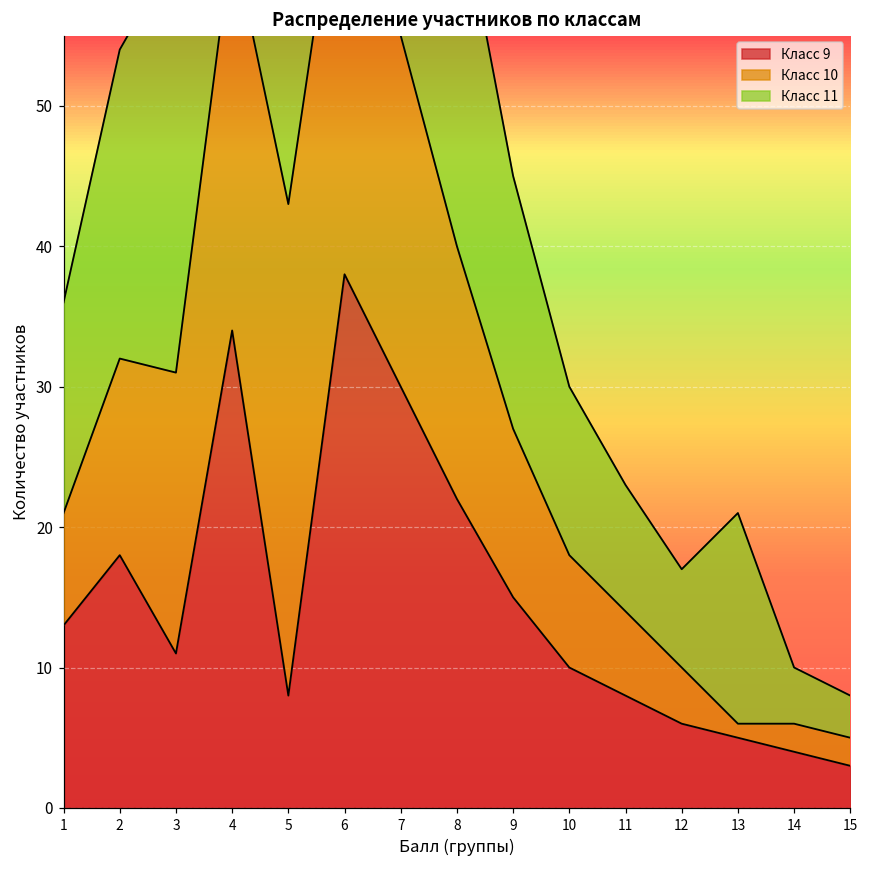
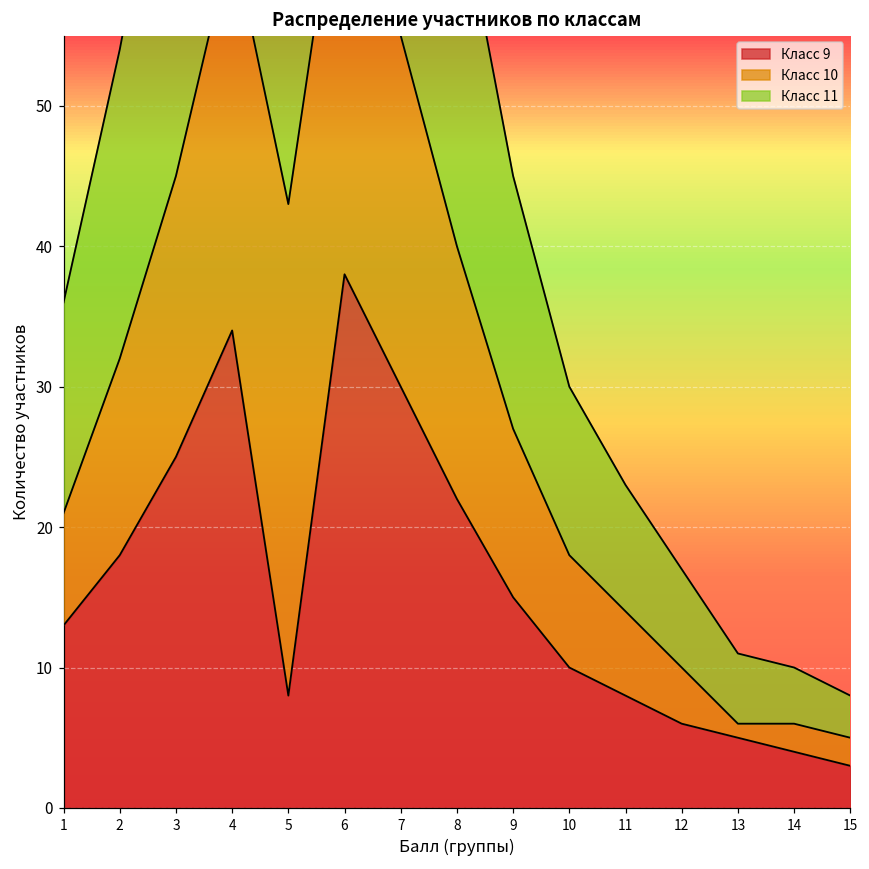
  {
    "Класс 9": {
      "1": 13,
      "2": 18,
-     "3": 11,
+     "3": 25,
      "4": 34,
      "5": 8,
      "6": 38,
      "7": 30,
      "8": 22,
      "9": 15,
      "10": 10,
      "11": 8,
      "12": 6,
      "13": 5,
      "14": 4,
      "15": 3
    },
    "Класс 10": {
      "1": 8,
      "2": 14,
      "3": 20,
      "5": 35,
      "7": 25,
      "8": 18,
      "9": 12,
      "10": 8,
      "11": 6,
      "12": 4,
      "13": 1,
      "14": 2,
      "15": 2
    },
    "Класс 11": {
      "1": 15,
      "2": 22,
      "9": 18,
      "10": 12,
      "11": 9,
      "12": 7,
-     "13": 15,
+     "13": 5,
      "14": 4,
      "15": 3
    }
  }
